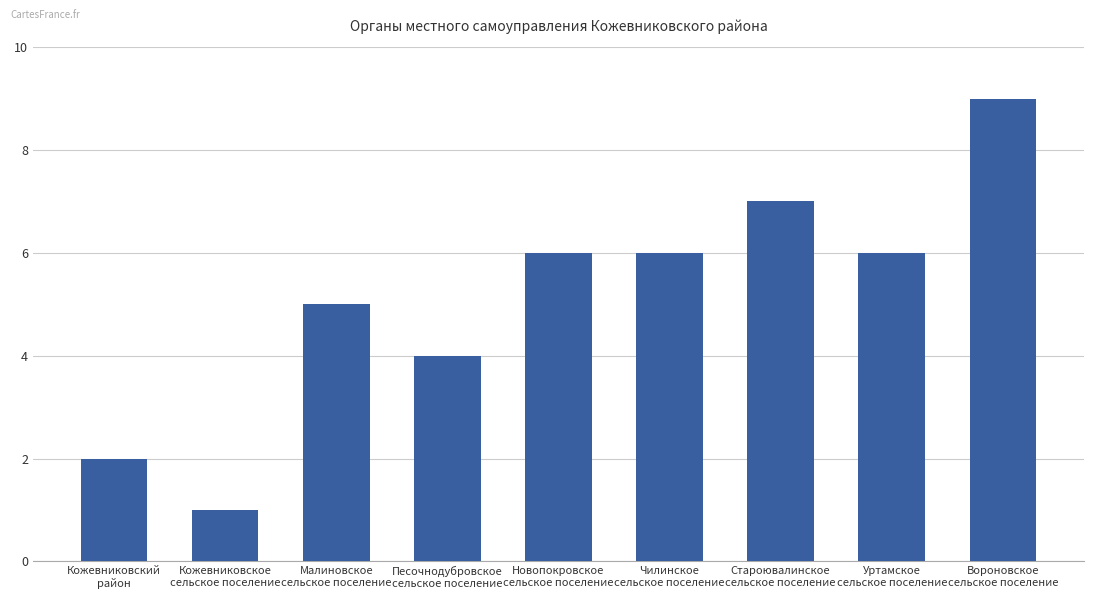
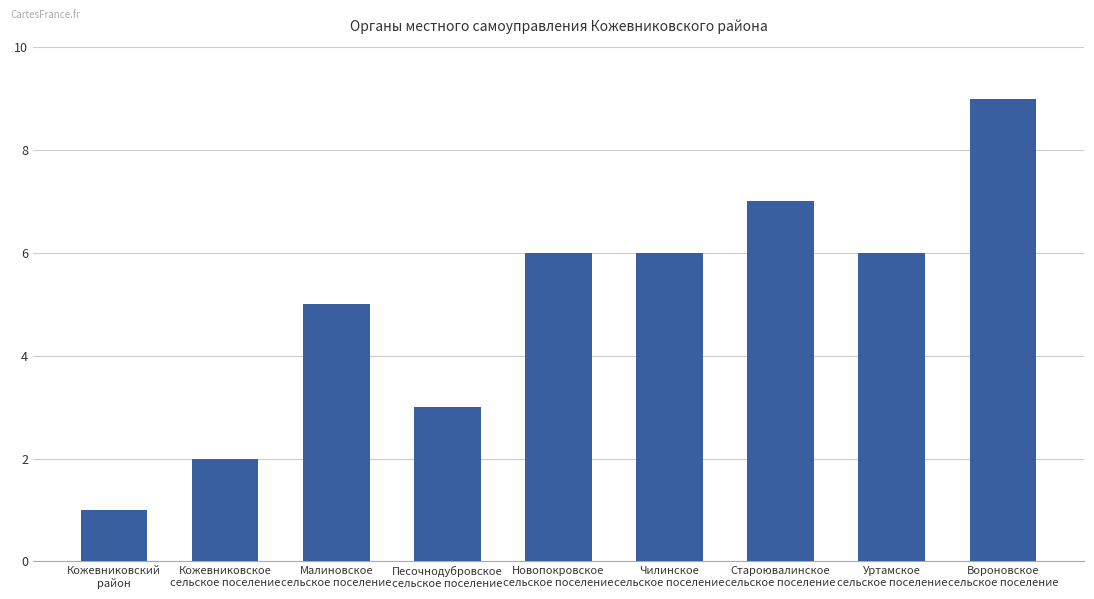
  {
-   "Кожевниковский район": 2,
-   "Кожевниковское сельское поселение": 1,
+   "Кожевниковский район": 1,
+   "Кожевниковское сельское поселение": 2,
    "Малиновское сельское поселение": 5,
-   "Песочнодубровское сельское поселение": 4,
+   "Песочнодубровское сельское поселение": 3,
    "Новопокровское сельское поселение": 6,
    "Чилинское сельское поселение": 6,
    "Староювалинское сельское поселение": 7,
    "Уртамское сельское поселение": 6,
    "Вороновское сельское поселение": 9
  }
